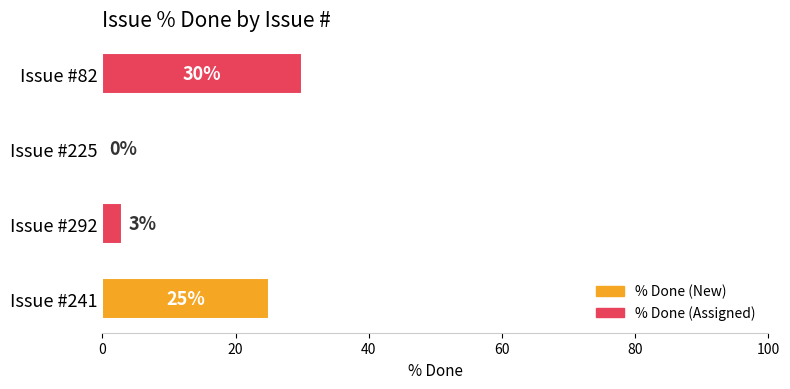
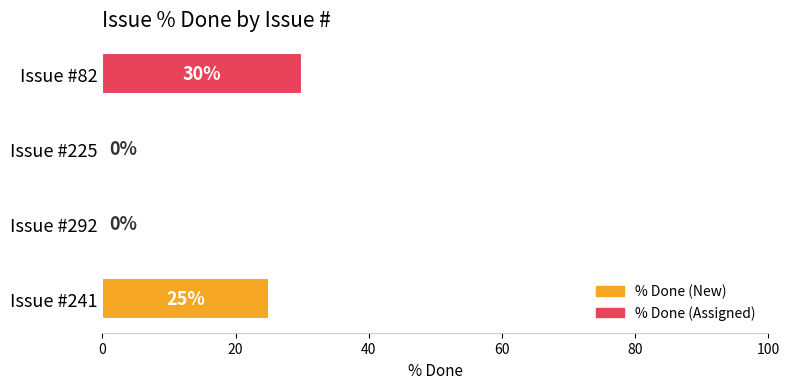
  {
    "Issue #82": "30%",
    "Issue #225": "0%",
-   "Issue #292": "3%",
+   "Issue #292": "0%",
    "Issue #241": "25%"
  }
